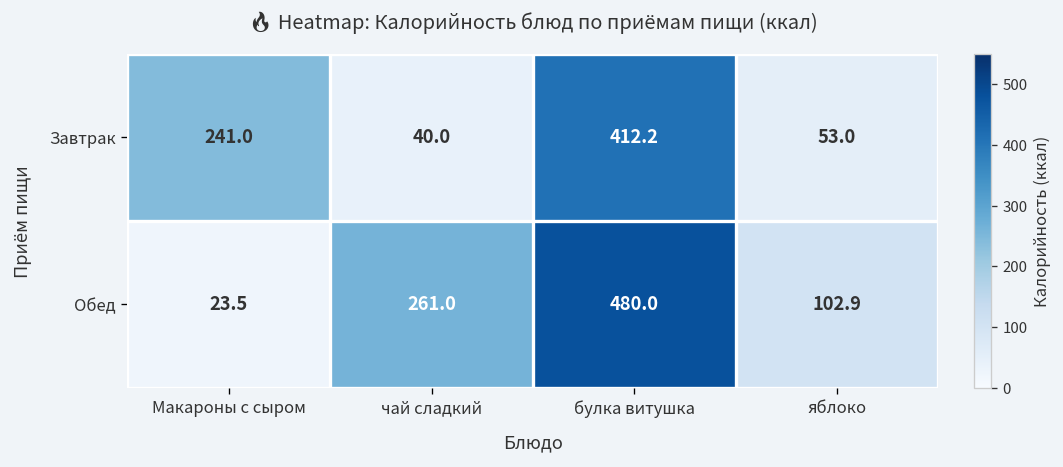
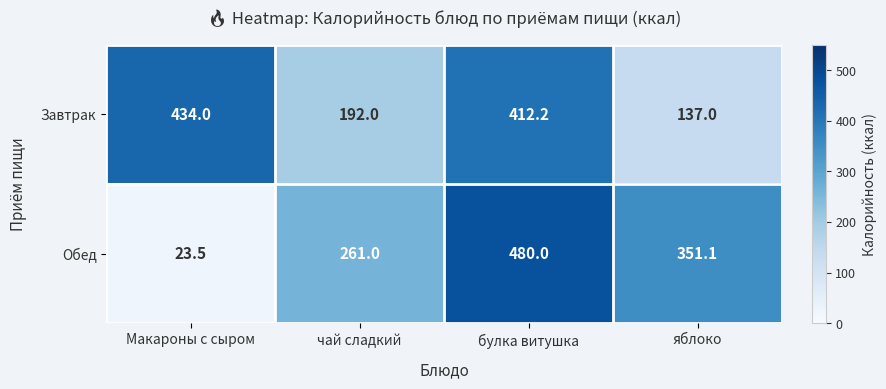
  {
    "Завтрак": {
-     "Макароны с сыром": 241.0,
-     "чай сладкий": 40.0,
+     "Макароны с сыром": 434.0,
+     "чай сладкий": 192.0,
      "булка витушка": 412.2,
-     "яблоко": 53.0
+     "яблоко": 137.0
    },
    "Обед": {
      "Макароны с сыром": 23.5,
      "чай сладкий": 261.0,
      "булка витушка": 480.0,
-     "яблоко": 102.9
+     "яблоко": 351.1
    }
  }
